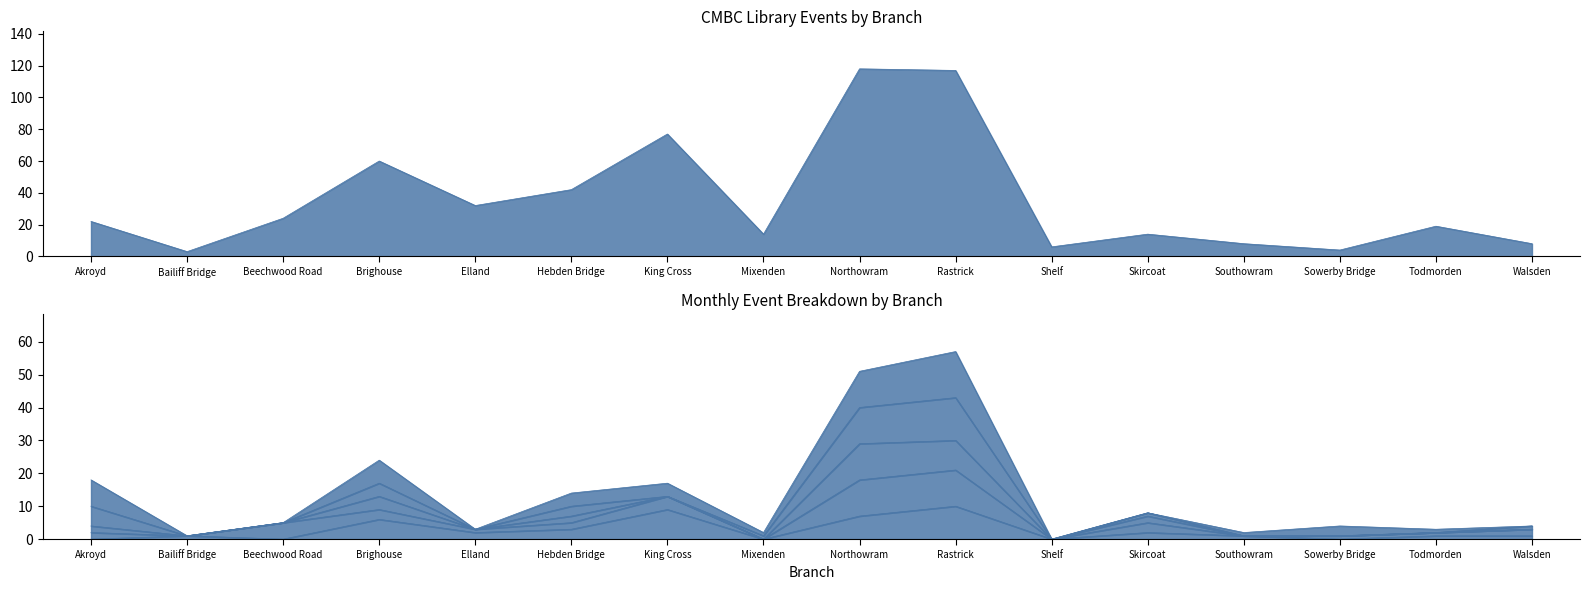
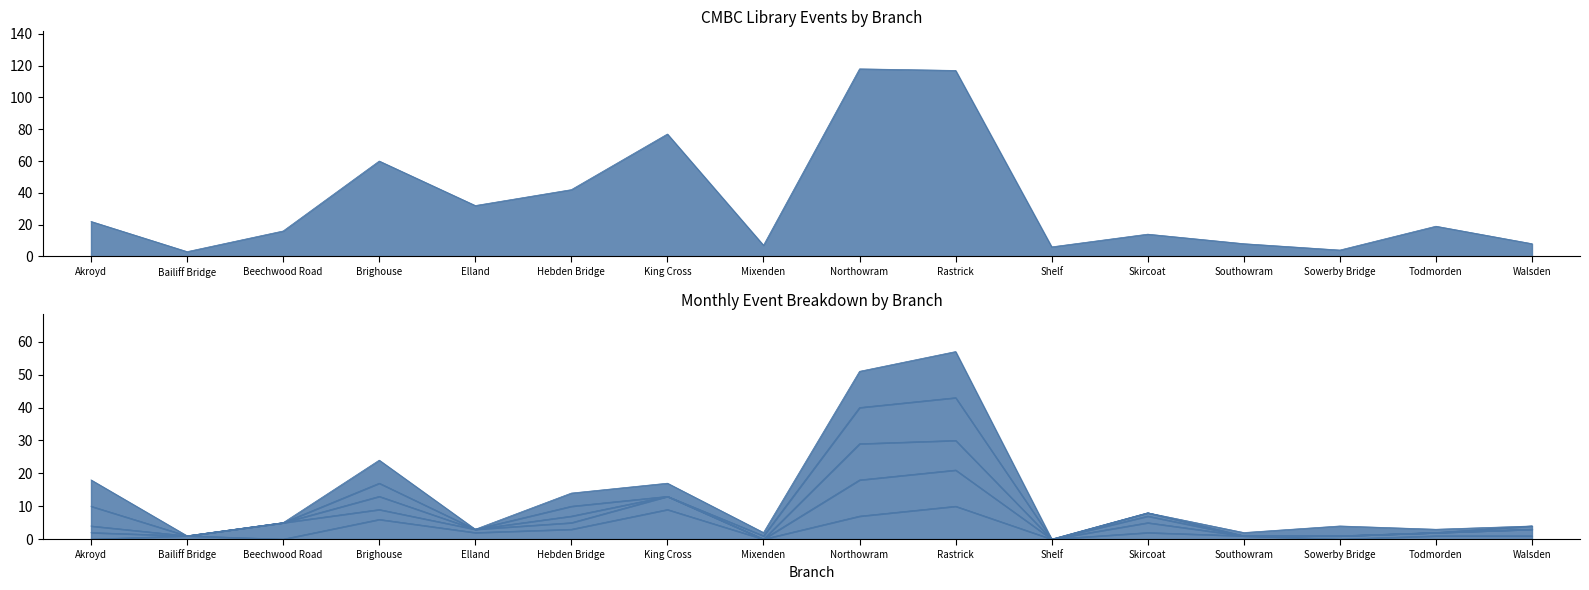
  {
    "CMBC Library Events by Branch": {
      "Akroyd": 22,
      "Bailiff Bridge": 3,
-     "Beechwood Road": 24,
+     "Beechwood Road": 16,
      "Brighouse": 60,
      "Elland": 32,
      "Hebden Bridge": 42,
      "King Cross": 77,
-     "Mixenden": 14,
+     "Mixenden": 7,
      "Northowram": 118,
      "Rastrick": 117,
      "Shelf": 6,
      "Skircoat": 14,
      "Southowram": 8,
      "Sowerby Bridge": 4,
      "Todmorden": 19,
      "Walsden": 8
    }
  }
